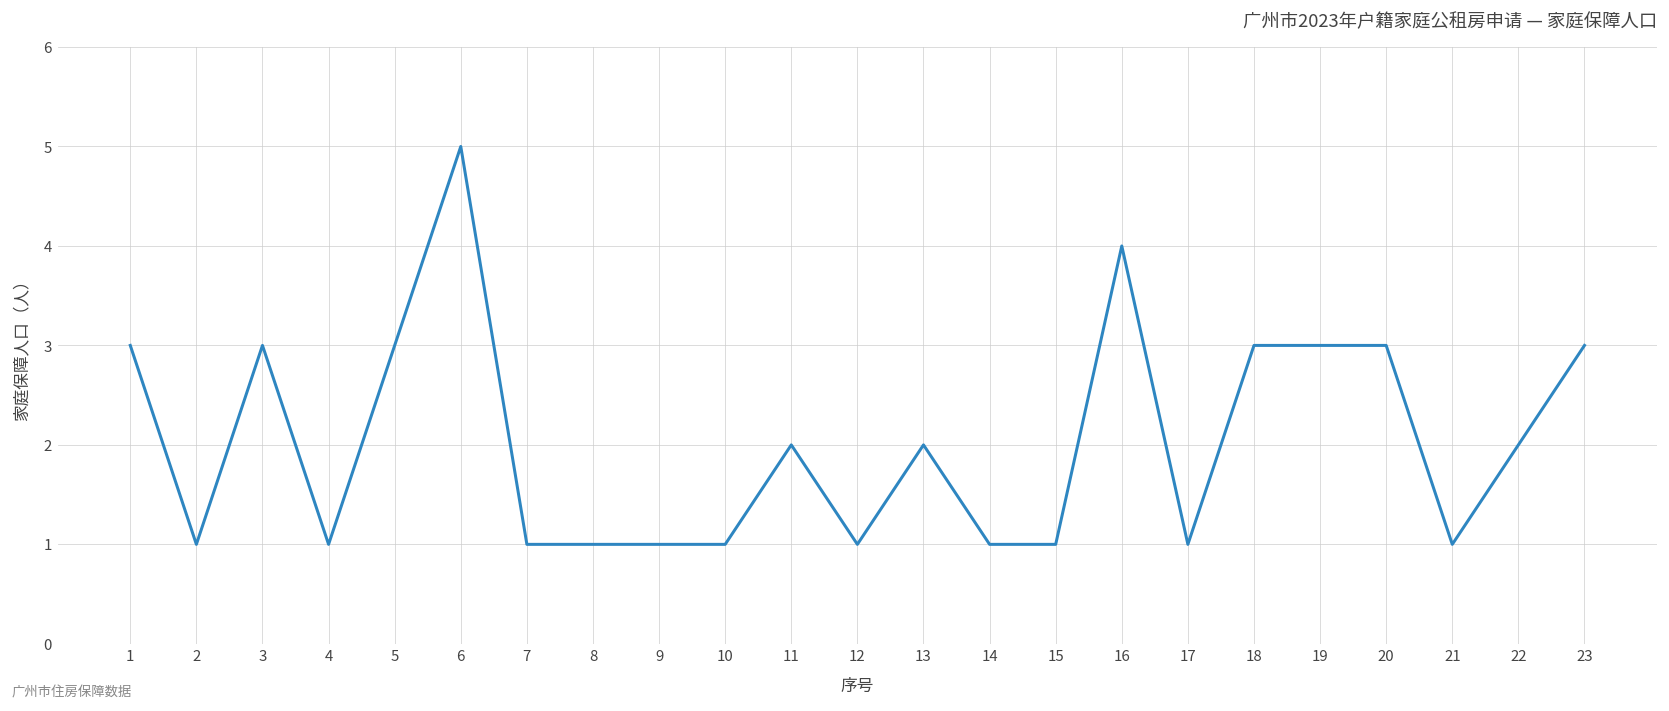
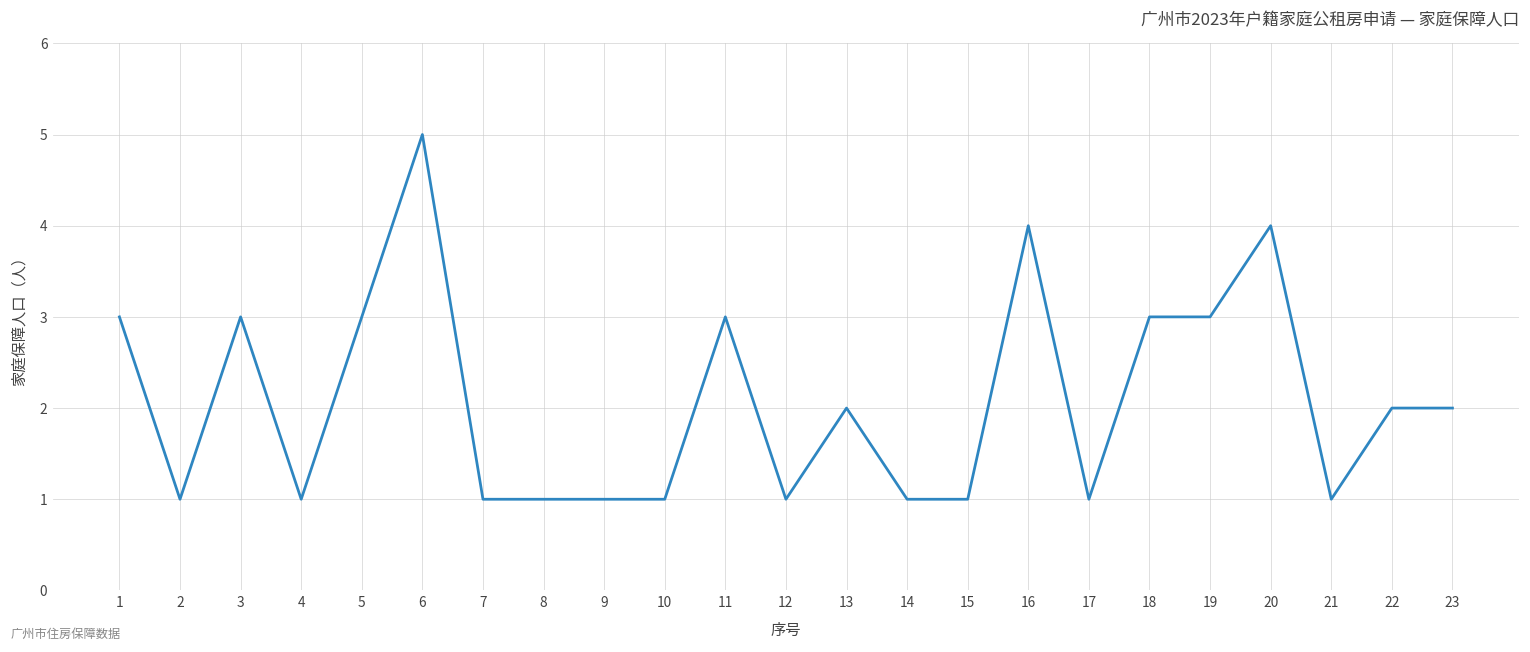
  {
    "1": 3,
    "2": 1,
    "3": 3,
    "4": 1,
    "5": 3,
    "6": 5,
    "7": 1,
    "8": 1,
    "9": 1,
    "10": 1,
-   "11": 2,
+   "11": 3,
    "12": 1,
    "13": 2,
    "14": 1,
    "15": 1,
    "16": 4,
    "17": 1,
    "18": 3,
    "19": 3,
-   "20": 3,
+   "20": 4,
    "21": 1,
    "22": 2,
-   "23": 3
+   "23": 2
  }
